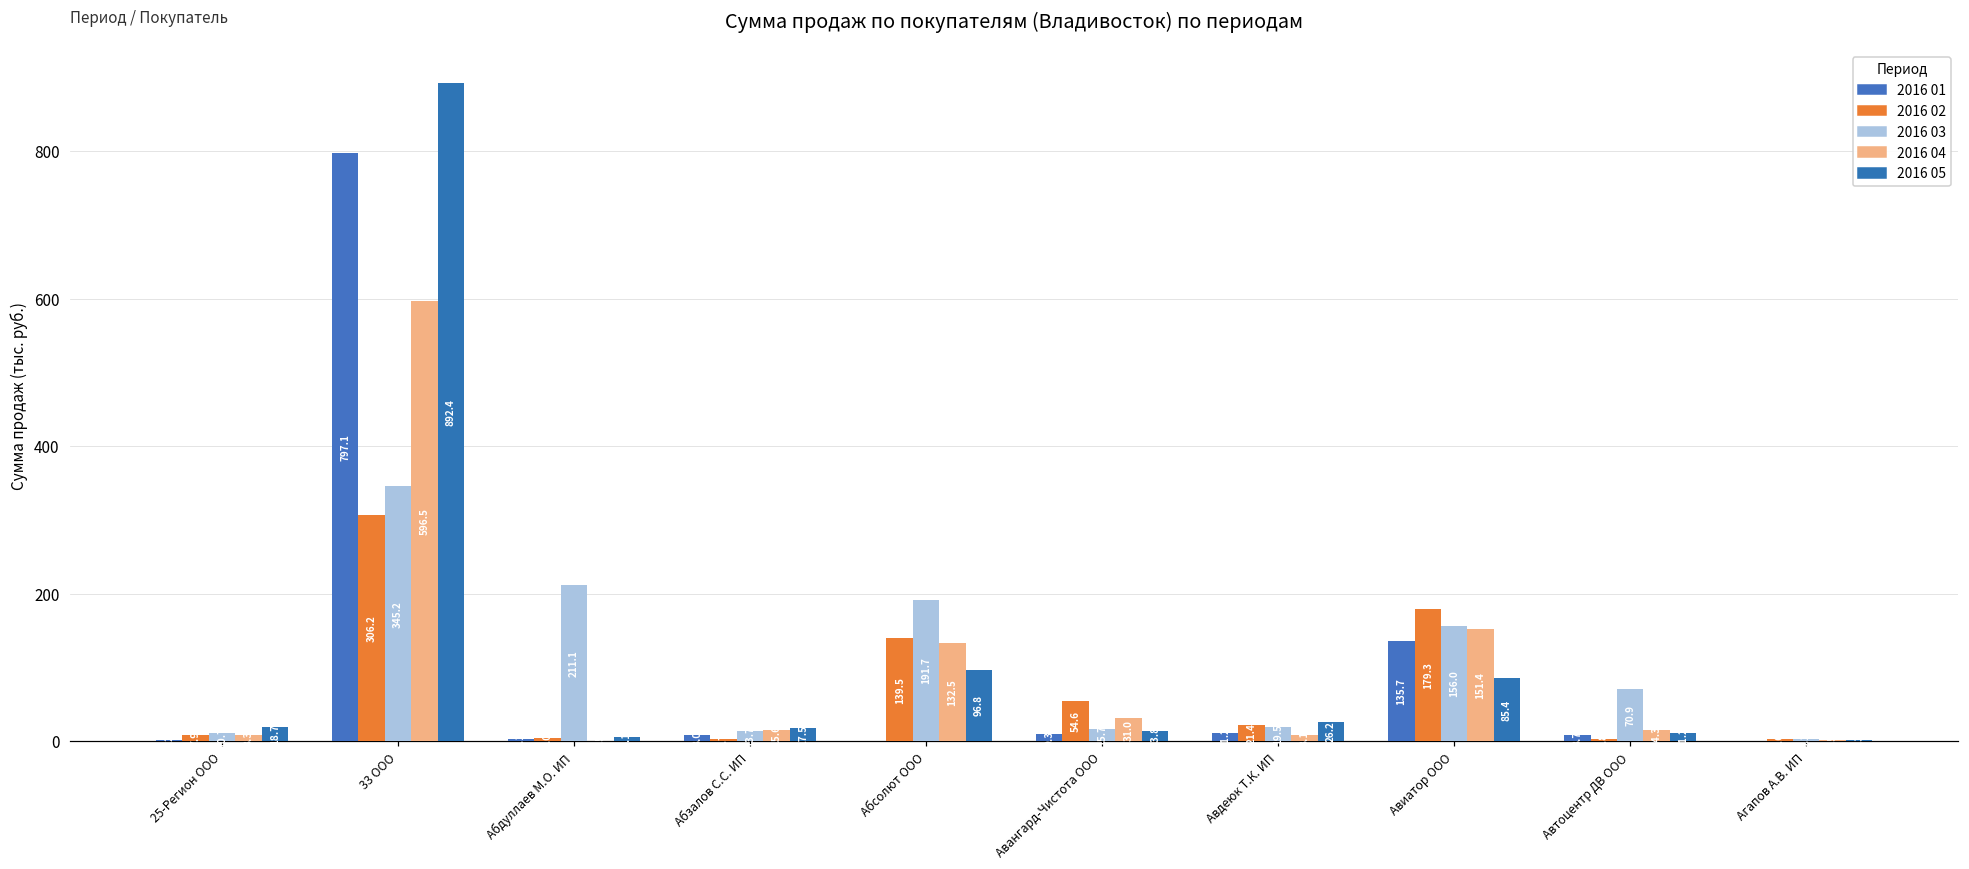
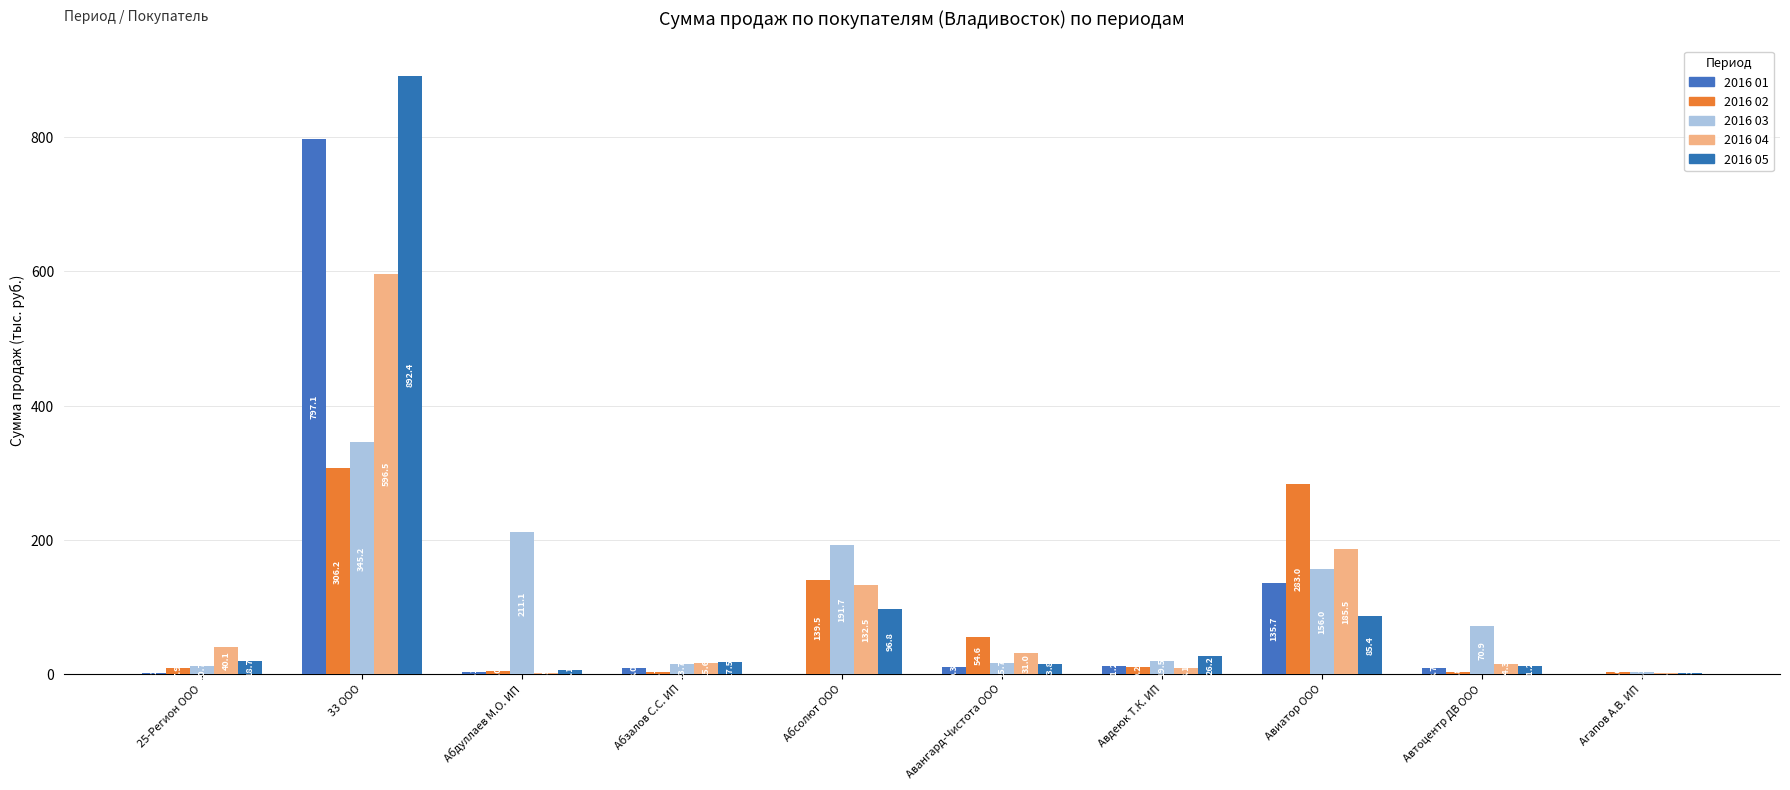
  {
    "2016 02": {
      "25-Регион ООО": 7.9,
      "33 ООО": 306.2,
      "Абсолют ООО": 139.5,
      "Авангард-Чистота ООО": 54.6,
-     "Авдеюк Т.К. ИП": 21.4,
-     "Авиатор ООО": 179.3
+     "Авдеюк Т.К. ИП": 9.2,
+     "Авиатор ООО": 283.0
    },
    "2016 03": {
      "33 ООО": 345.2,
      "Абдуллаев М.О. ИП": 211.1,
      "Абзалов С.С. ИП": 13.7,
      "Абсолют ООО": 191.7,
      "Авангард-Чистота ООО": 15.7,
      "Авдеюк Т.К. ИП": 19.5,
      "Авиатор ООО": 156.0,
      "Автоцентр ДВ ООО": 70.9
    },
    "2016 04": {
-     "25-Регион ООО": 10,
+     "25-Регион ООО": 40,
      "33 ООО": 596.5,
      "Абзалов С.С. ИП": 15.6,
      "Абсолют ООО": 132.5,
      "Авангард-Чистота ООО": 31.0,
-     "Авиатор ООО": 151.4,
+     "Авиатор ООО": 185.5,
      "Автоцентр ДВ ООО": 14.3
    }
  }
